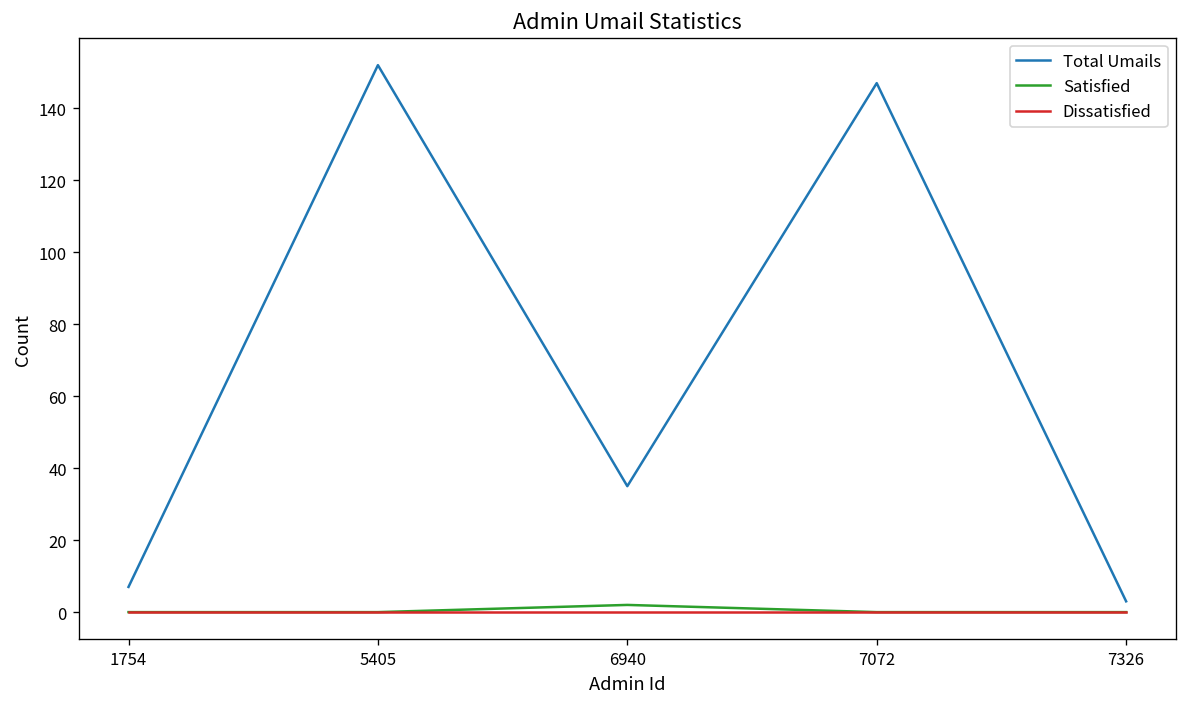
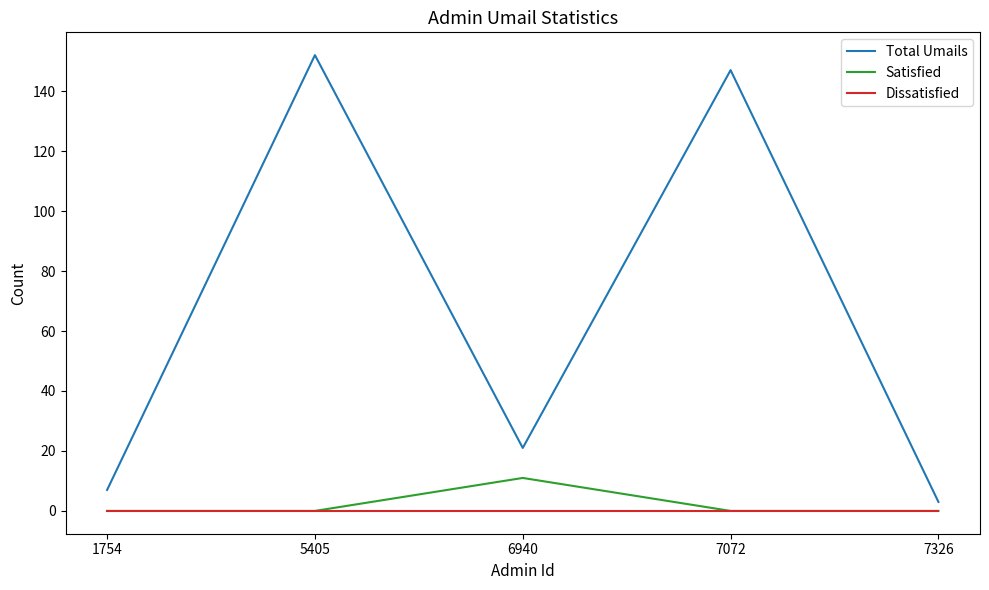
  {
    "Total Umails": {
      "1754": 7,
      "5405": 152,
-     "6940": 35,
+     "6940": 21,
      "7072": 147,
      "7326": 3
    },
    "Satisfied": {
-     "6940": 2
+     "6940": 11
    },
    "Dissatisfied": {
      "6940": 0
    }
  }
